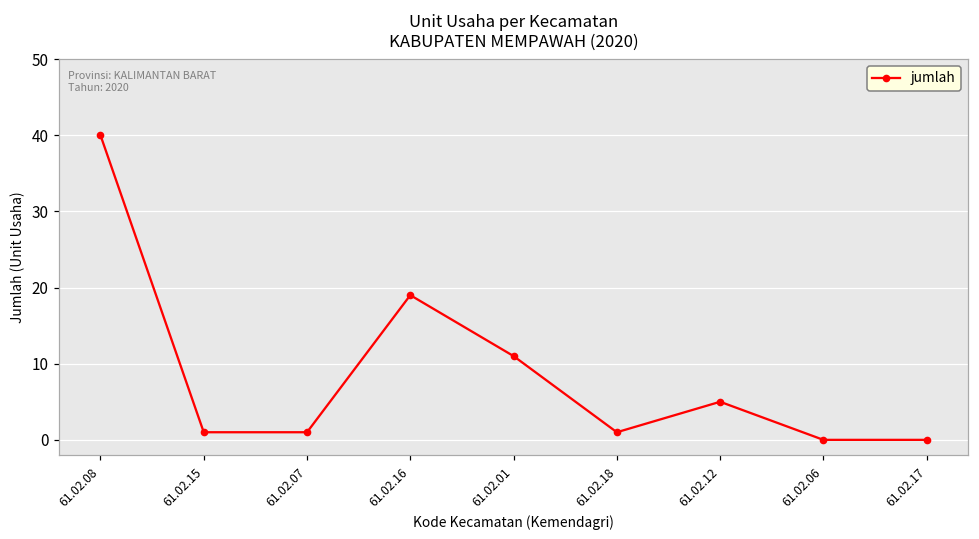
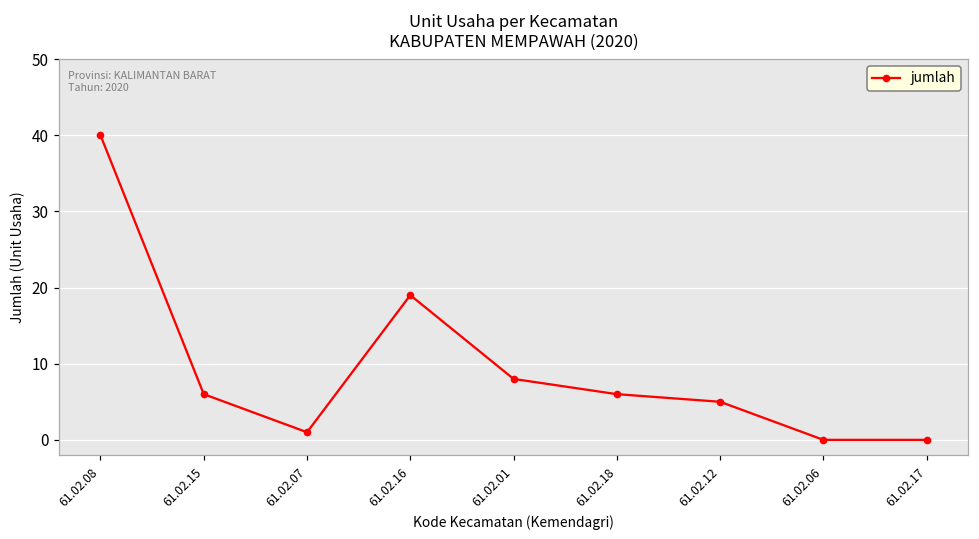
  {
    "61.02.08": 40,
-   "61.02.15": 1,
+   "61.02.15": 6,
    "61.02.07": 1,
    "61.02.16": 19,
-   "61.02.01": 11,
-   "61.02.18": 1,
+   "61.02.01": 8,
+   "61.02.18": 6,
    "61.02.12": 5,
    "61.02.06": 0,
    "61.02.17": 0
  }
